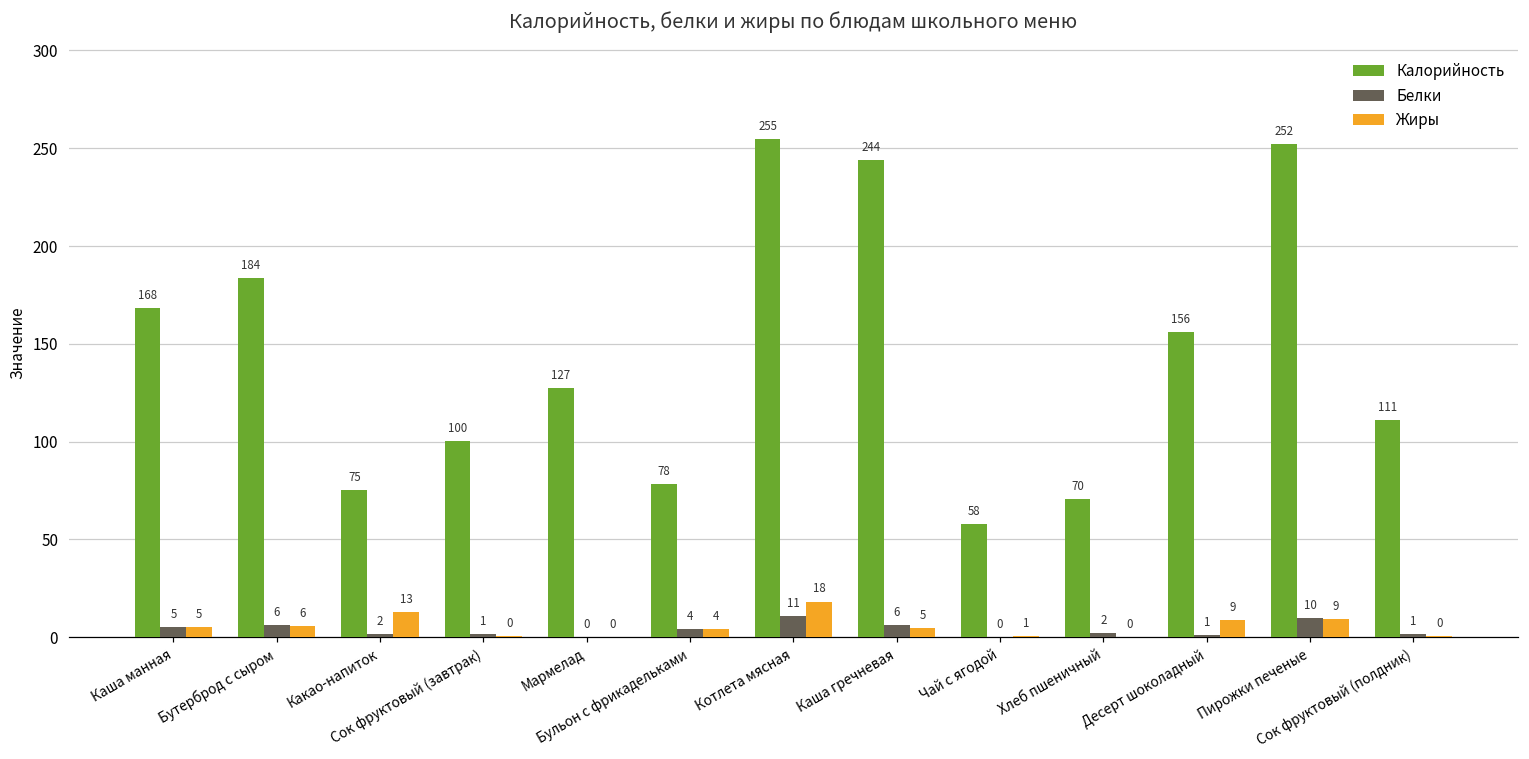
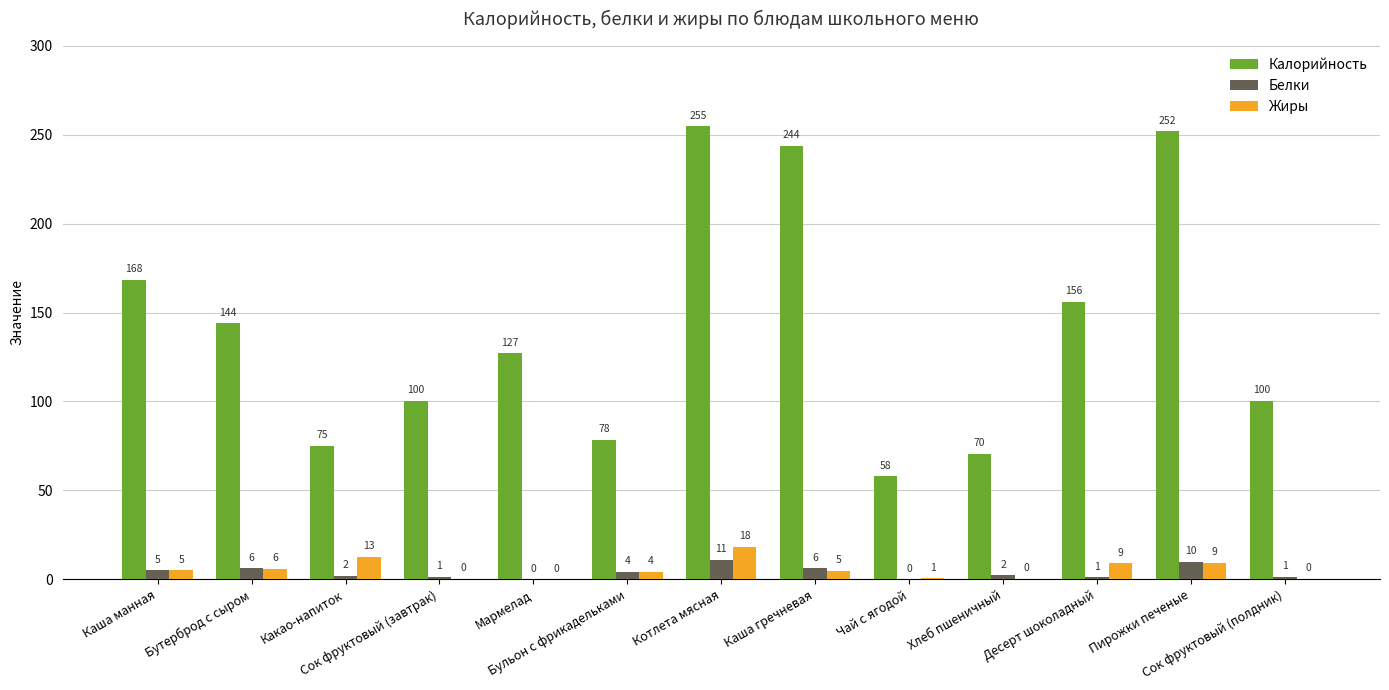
  {
    "Калорийность": {
      "Каша манная": 168,
-     "Бутерброд с сыром": 184,
+     "Бутерброд с сыром": 144,
      "Какао-напиток": 75,
      "Сок фруктовый (завтрак)": 100,
      "Мармелад": 127,
      "Бульон с фрикадельками": 78,
      "Котлета мясная": 255,
      "Каша гречневая": 244,
      "Чай с ягодой": 58,
      "Хлеб пшеничный": 70,
      "Десерт шоколадный": 156,
      "Пирожки печеные": 252,
-     "Сок фруктовый (полдник)": 111
+     "Сок фруктовый (полдник)": 100
    },
    "Белки": {
      "Каша манная": 5,
      "Бутерброд с сыром": 6,
      "Какао-напиток": 2,
      "Сок фруктовый (завтрак)": 1,
      "Мармелад": 0,
      "Бульон с фрикадельками": 4,
      "Котлета мясная": 11,
      "Каша гречневая": 6,
      "Чай с ягодой": 0,
      "Хлеб пшеничный": 2,
      "Десерт шоколадный": 1,
      "Пирожки печеные": 10,
      "Сок фруктовый (полдник)": 1
    },
    "Жиры": {
      "Каша манная": 5,
      "Бутерброд с сыром": 6,
      "Какао-напиток": 13,
      "Сок фруктовый (завтрак)": 0,
      "Мармелад": 0,
      "Бульон с фрикадельками": 4,
      "Котлета мясная": 18,
      "Каша гречневая": 5,
      "Чай с ягодой": 1,
      "Хлеб пшеничный": 0,
      "Десерт шоколадный": 9,
      "Пирожки печеные": 9,
      "Сок фруктовый (полдник)": 0
    }
  }
